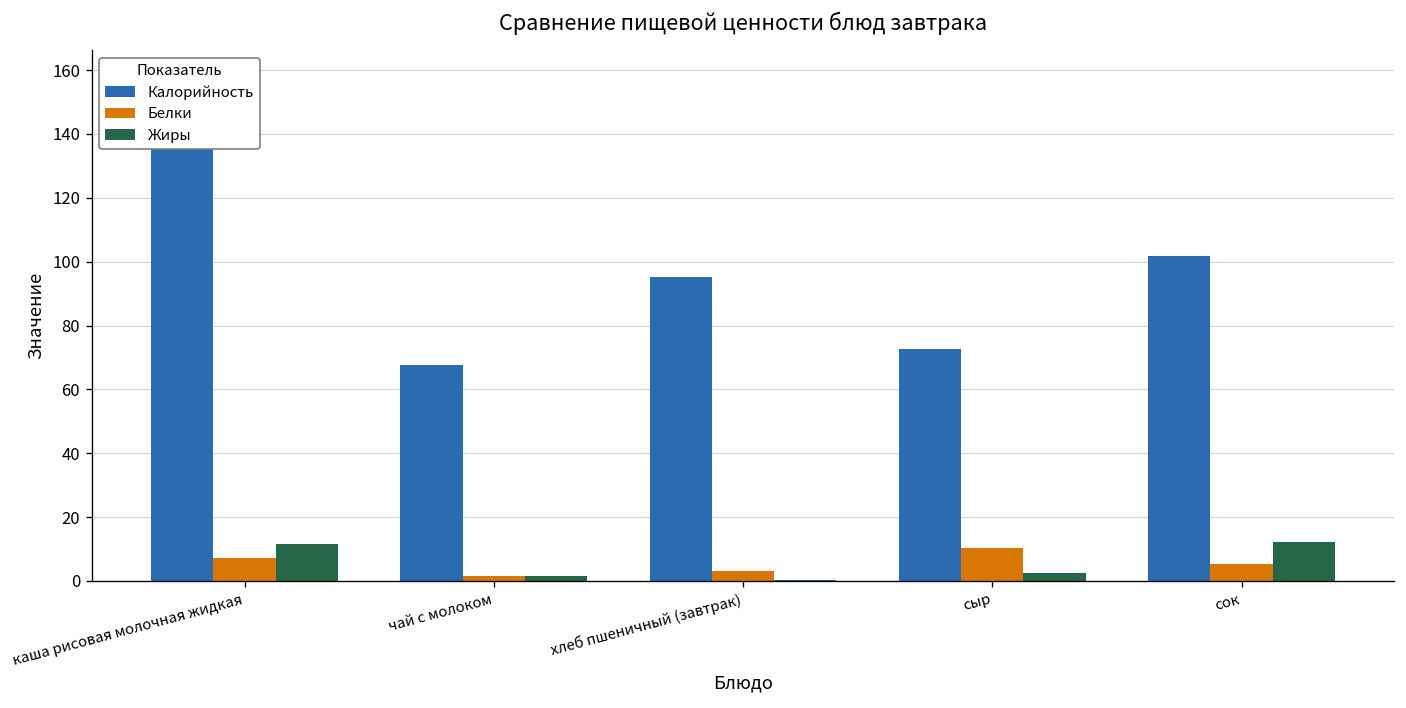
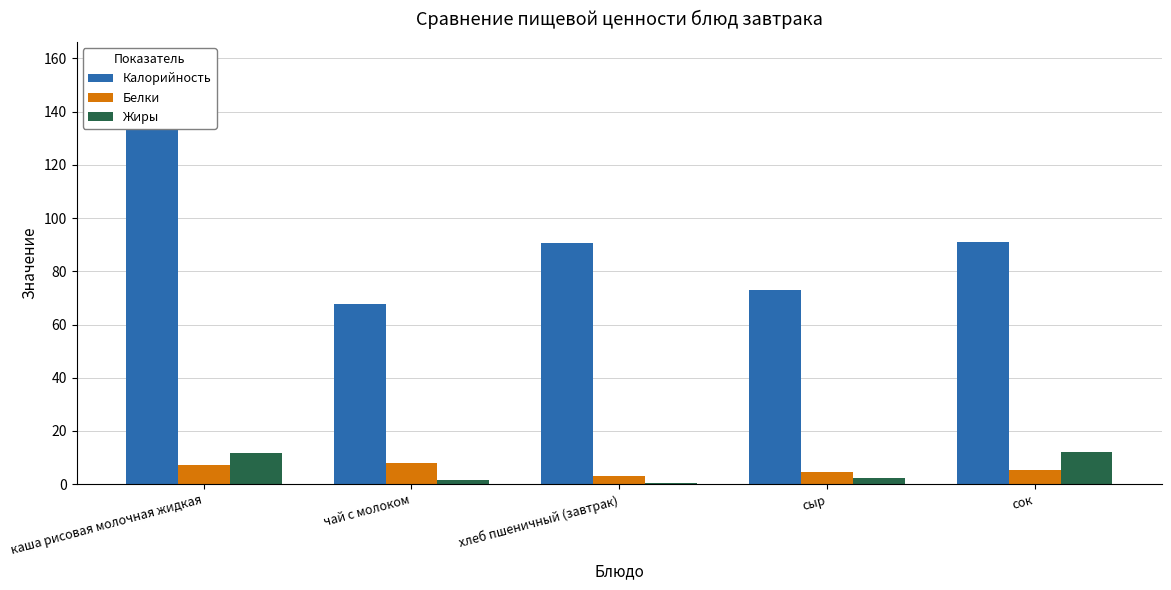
  {
    "Калорийность": {
      "чай с молоком": 68,
-     "хлеб пшеничный (завтрак)": 95,
+     "хлеб пшеничный (завтрак)": 91,
      "сыр": 73,
-     "сок": 102
+     "сок": 91
    },
    "Белки": {
      "каша рисовая молочная жидкая": 7,
-     "чай с молоком": 2,
+     "чай с молоком": 8,
      "хлеб пшеничный (завтрак)": 3,
-     "сыр": 10,
+     "сыр": 5,
      "сок": 5
    },
    "Жиры": {
      "каша рисовая молочная жидкая": 12,
      "чай с молоком": 2,
      "сыр": 2,
      "сок": 12
    }
  }
